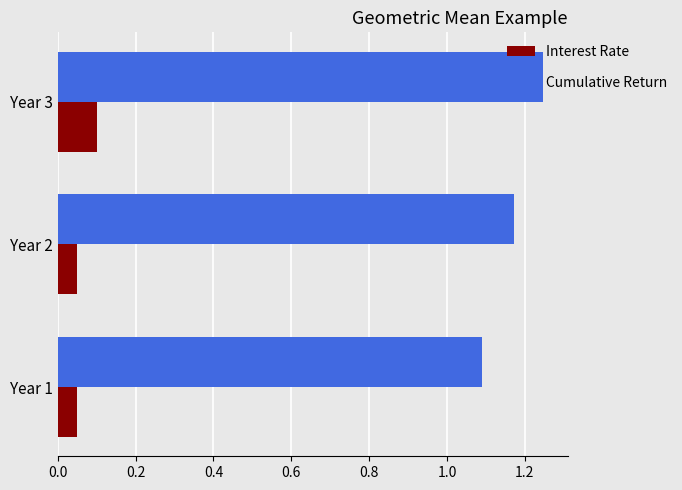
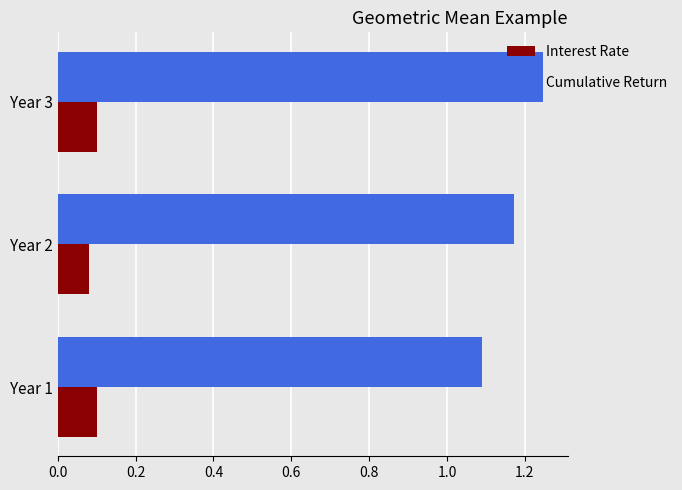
  {
    "Interest Rate": {
      "Year 3": 0.10,
-     "Year 2": 0.05,
-     "Year 1": 0.05
+     "Year 2": 0.08,
+     "Year 1": 0.10
    },
    "Cumulative Return": {
      "Year 3": 1.25,
      "Year 2": 1.17,
      "Year 1": 1.09
    }
  }
